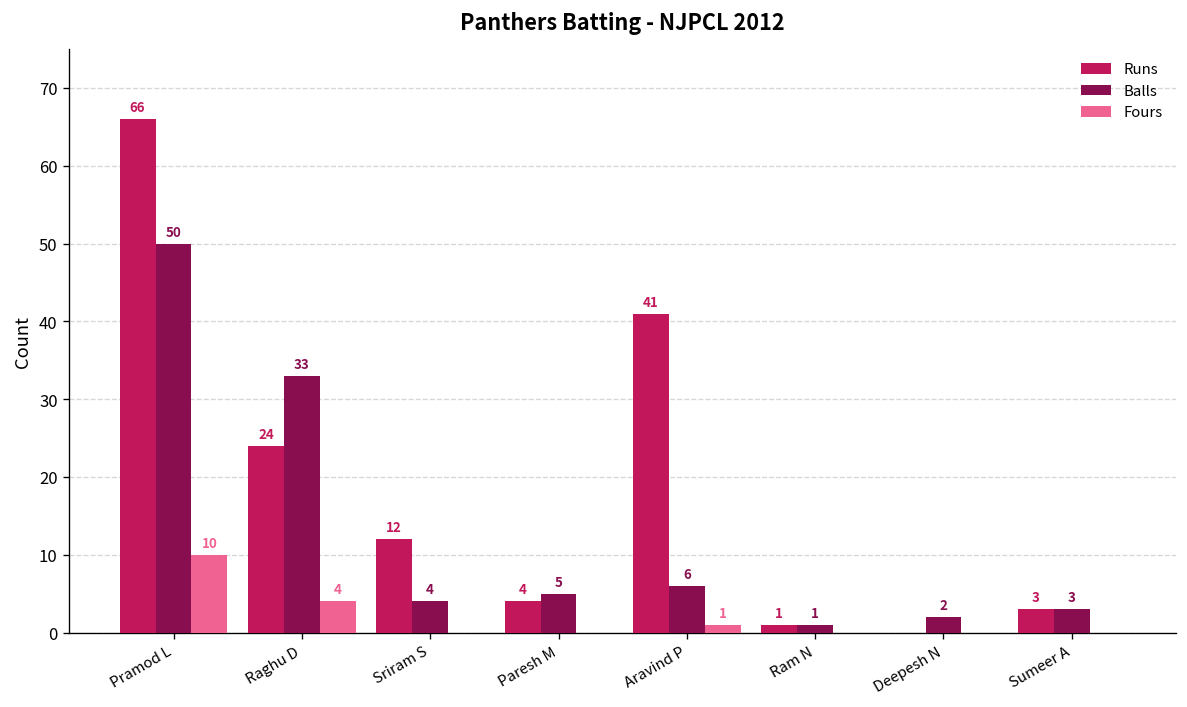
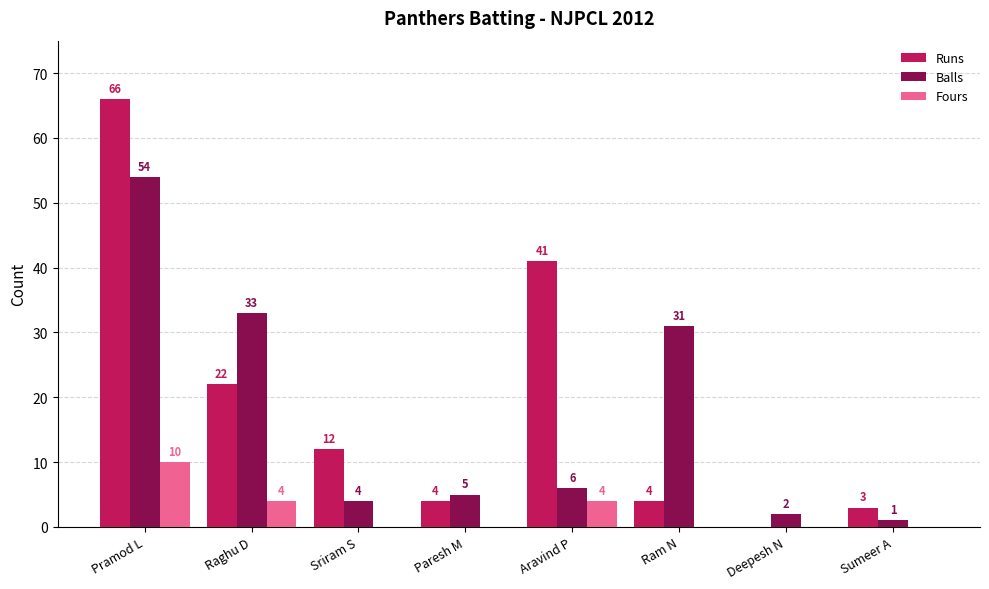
  {
    "Runs": {
      "Pramod L": 66,
-     "Raghu D": 24,
+     "Raghu D": 22,
      "Sriram S": 12,
      "Paresh M": 4,
      "Aravind P": 41,
-     "Ram N": 1,
+     "Ram N": 4,
      "Sumeer A": 3
    },
    "Balls": {
-     "Pramod L": 50,
+     "Pramod L": 54,
      "Raghu D": 33,
      "Sriram S": 4,
      "Paresh M": 5,
      "Aravind P": 6,
-     "Ram N": 1,
+     "Ram N": 31,
      "Deepesh N": 2,
-     "Sumeer A": 3
+     "Sumeer A": 1
    },
    "Fours": {
      "Pramod L": 10,
      "Raghu D": 4,
-     "Aravind P": 1
+     "Aravind P": 4
    }
  }
